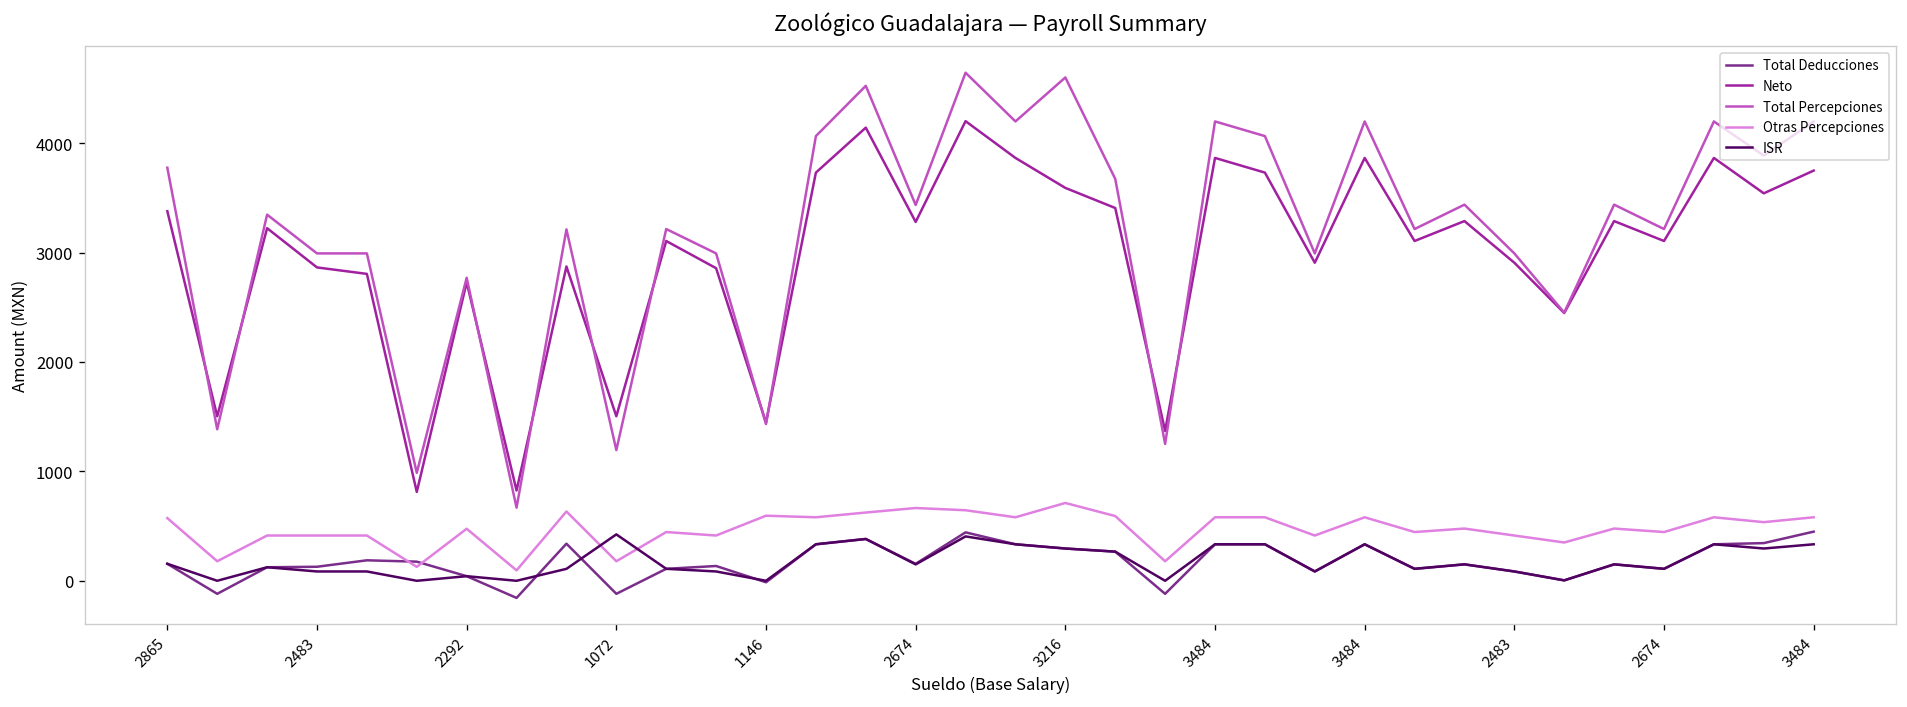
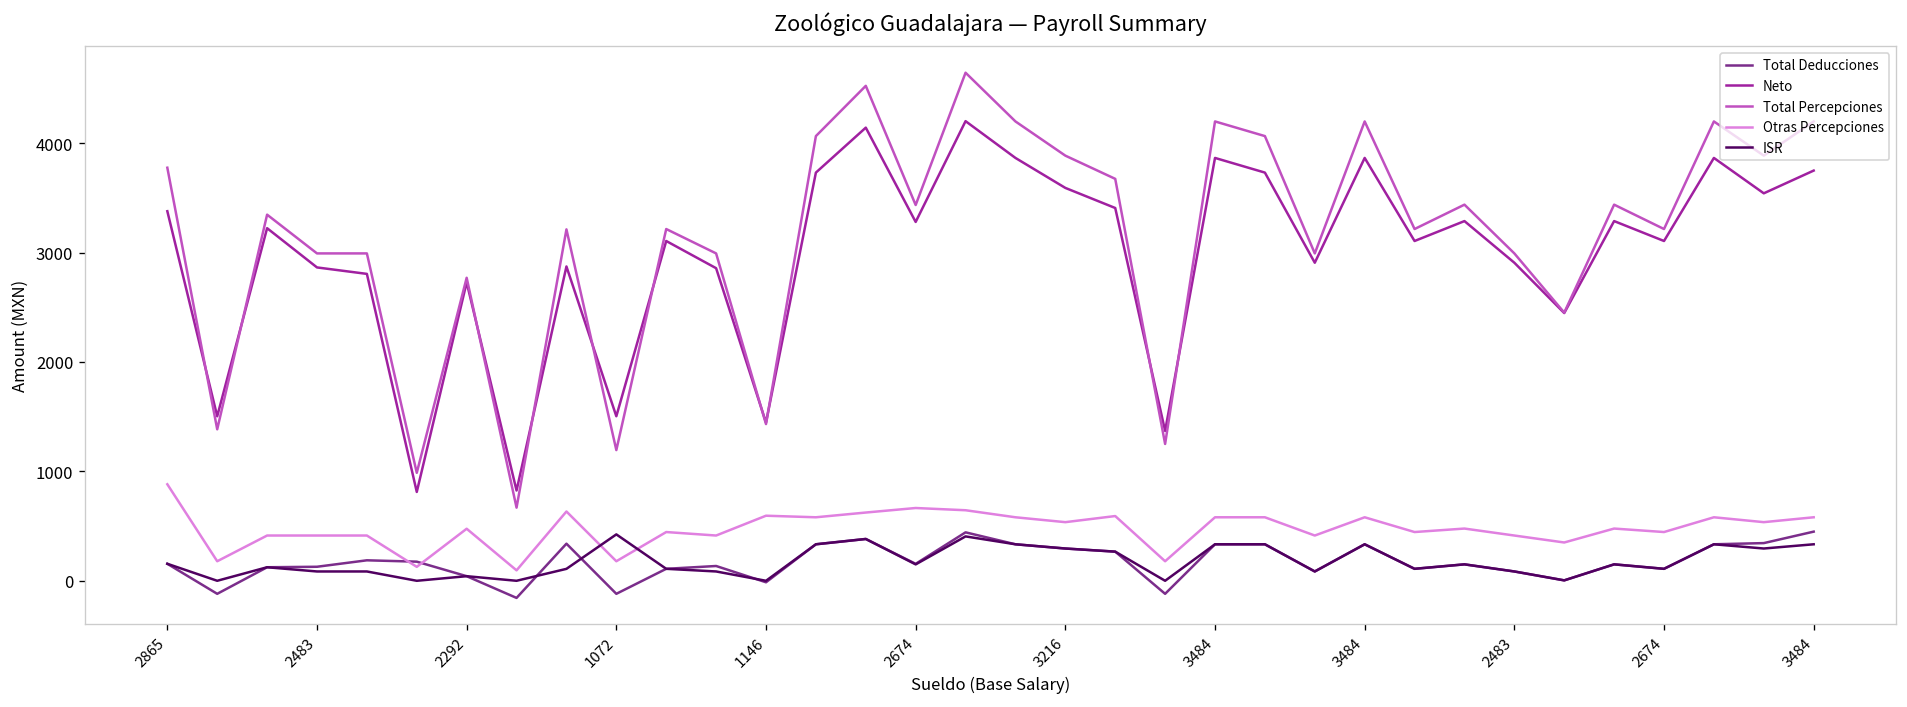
  {
    "Total Percepciones": {
      "2865": 3800,
      "2292": 2800,
      "1072": 1200,
-     "3216": 4600
+     "3216": 3900
    },
    "Otras Percepciones": {
-     "2865": 600,
+     "2865": 900,
      "2292": 500,
      "1072": 200,
      "1146": 600,
-     "3216": 700
+     "3216": 500
    },
    "ISR": {
      "1072": 400
    }
  }
